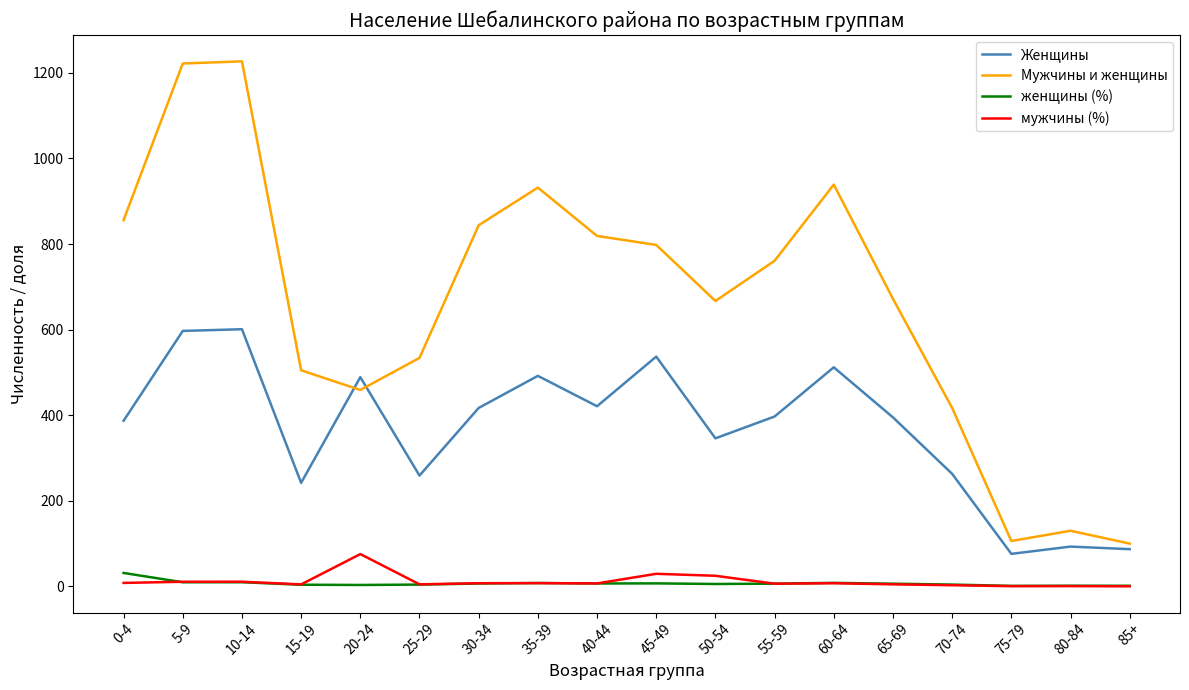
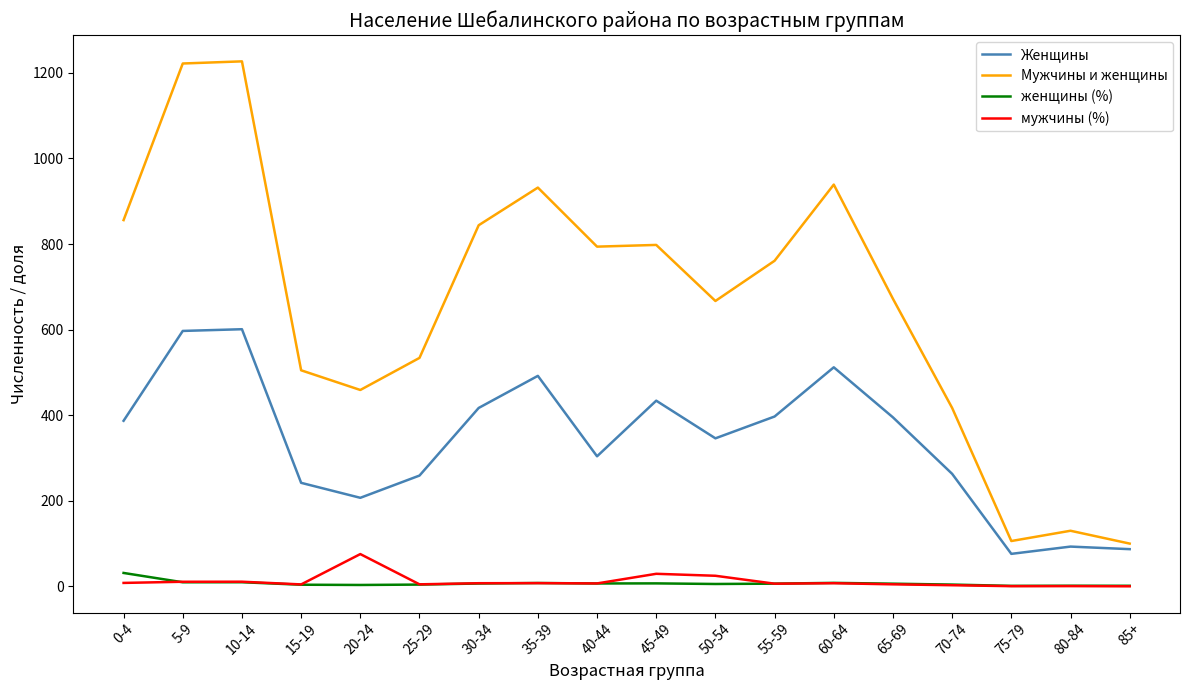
  {
    "Женщины": {
      "0-4": 390,
      "5-9": 600,
      "10-14": 600,
      "15-19": 240,
-     "20-24": 490,
+     "20-24": 210,
      "25-29": 260,
      "30-34": 420,
      "35-39": 490,
-     "40-44": 420,
-     "45-49": 540,
+     "40-44": 300,
+     "45-49": 430,
      "50-54": 350,
      "55-59": 400,
      "60-64": 510,
      "65-69": 400,
      "70-74": 260,
      "75-79": 80,
      "80-84": 90,
      "85+": 90
    },
    "Мужчины и женщины": {
      "0-4": 860,
      "5-9": 1220,
      "10-14": 1230,
      "15-19": 510,
      "20-24": 460,
      "25-29": 530,
      "30-34": 840,
      "35-39": 930,
-     "40-44": 820,
+     "40-44": 790,
      "45-49": 800,
      "50-54": 670,
      "55-59": 760,
      "60-64": 940,
      "65-69": 670,
      "70-74": 420,
      "75-79": 110,
      "80-84": 130,
      "85+": 100
    },
    "женщины (%)": {
      "0-4": 30,
      "20-24": 0,
      "45-49": 10,
      "50-54": 10
    },
    "мужчины (%)": {
      "0-4": 10,
      "20-24": 80,
      "45-49": 30,
      "50-54": 20
    }
  }
